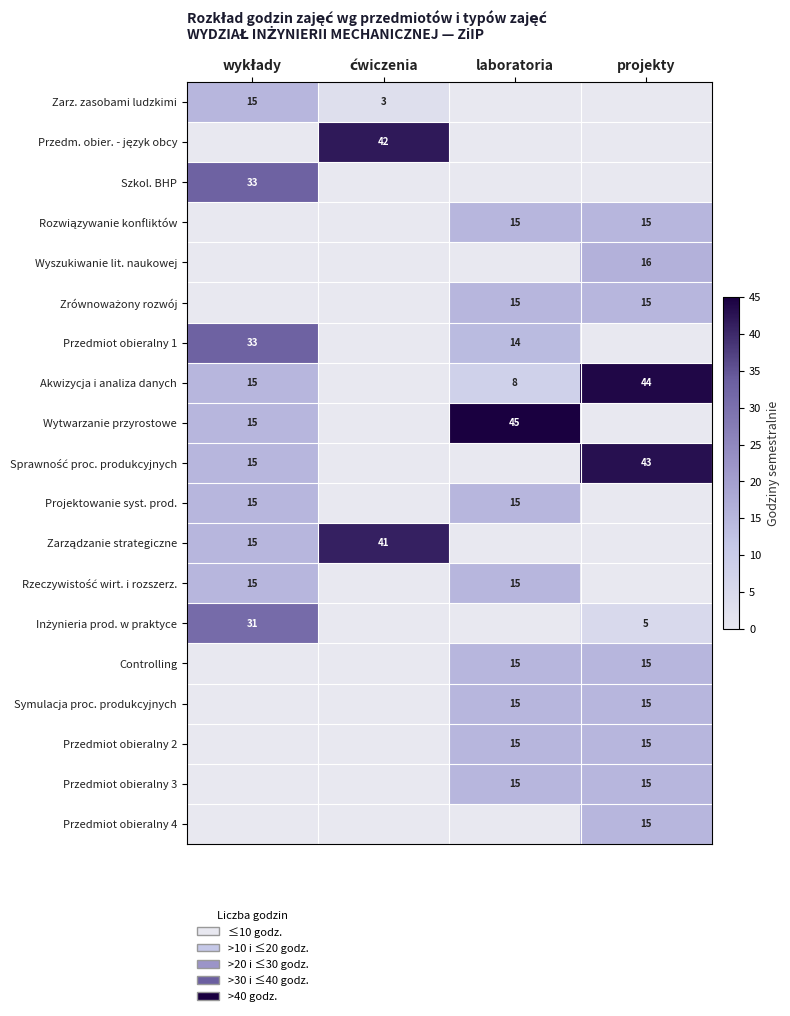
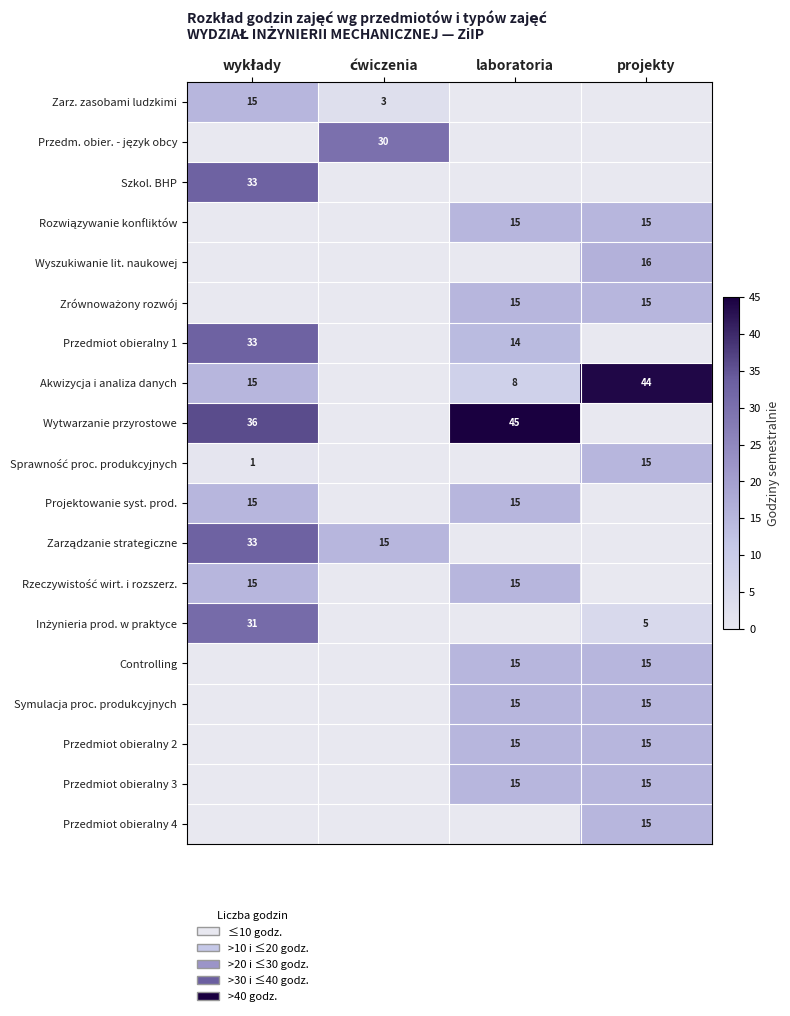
  {
    "Zarz. zasobami ludzkimi": {
      "wykłady": 15,
      "ćwiczenia": 3
    },
    "Przedm. obier. - język obcy": {
-     "ćwiczenia": 42
+     "ćwiczenia": 30
    },
    "Szkol. BHP": {
      "wykłady": 33
    },
    "Rozwiązywanie konfliktów": {
      "laboratoria": 15,
      "projekty": 15
    },
    "Wyszukiwanie lit. naukowej": {
      "projekty": 16
    },
    "Zrównoważony rozwój": {
      "laboratoria": 15,
      "projekty": 15
    },
    "Przedmiot obieralny 1": {
      "wykłady": 33,
      "laboratoria": 14
    },
    "Akwizycja i analiza danych": {
      "wykłady": 15,
      "laboratoria": 8,
      "projekty": 44
    },
    "Wytwarzanie przyrostowe": {
-     "wykłady": 15,
+     "wykłady": 36,
      "laboratoria": 45
    },
    "Sprawność proc. produkcyjnych": {
-     "wykłady": 15,
-     "projekty": 43
+     "wykłady": 1,
+     "projekty": 15
    },
    "Projektowanie syst. prod.": {
      "wykłady": 15,
      "laboratoria": 15
    },
    "Zarządzanie strategiczne": {
-     "wykłady": 15,
-     "ćwiczenia": 41
+     "wykłady": 33,
+     "ćwiczenia": 15
    },
    "Rzeczywistość wirt. i rozszerz.": {
      "wykłady": 15,
      "laboratoria": 15
    },
    "Inżynieria prod. w praktyce": {
      "wykłady": 31,
      "projekty": 5
    },
    "Controlling": {
      "laboratoria": 15,
      "projekty": 15
    },
    "Symulacja proc. produkcyjnych": {
      "laboratoria": 15,
      "projekty": 15
    },
    "Przedmiot obieralny 2": {
      "laboratoria": 15,
      "projekty": 15
    },
    "Przedmiot obieralny 3": {
      "laboratoria": 15,
      "projekty": 15
    },
    "Przedmiot obieralny 4": {
      "projekty": 15
    }
  }
